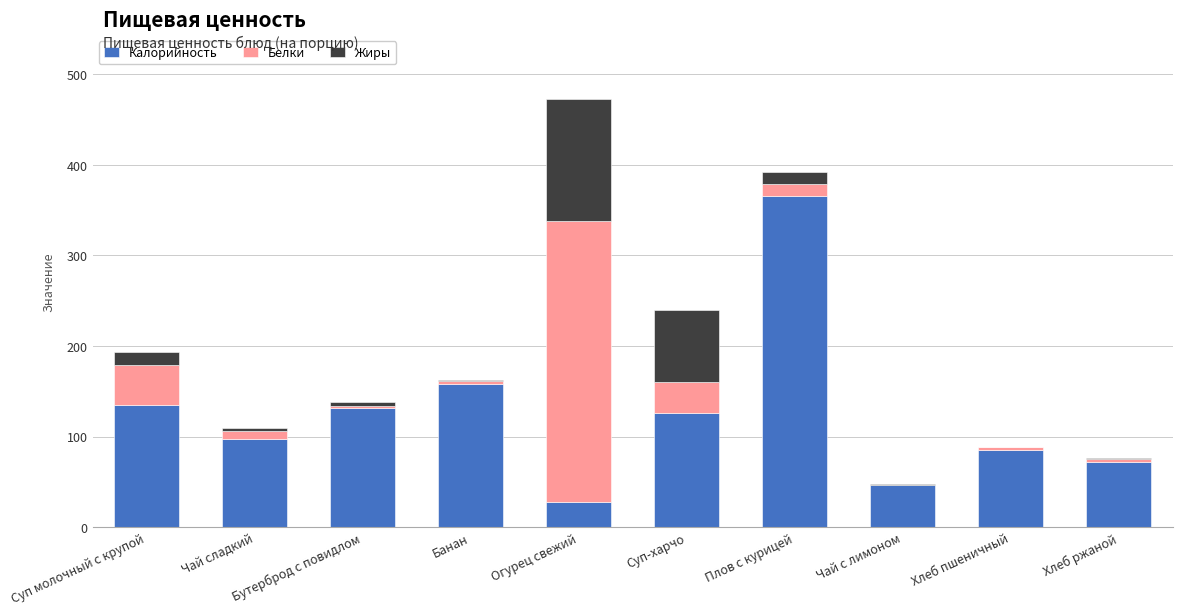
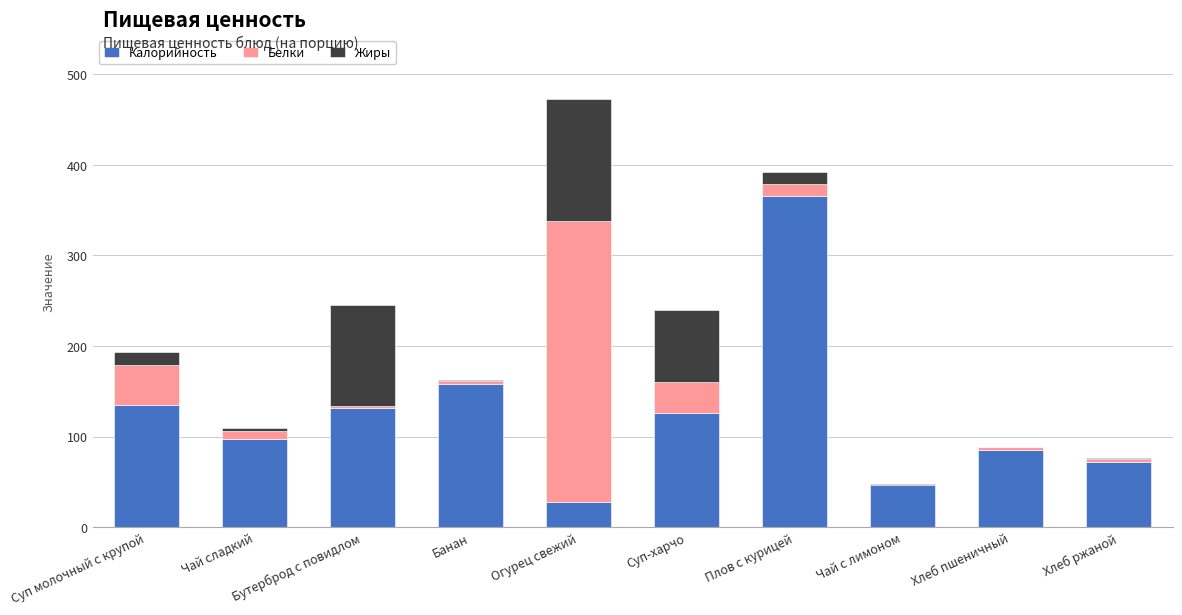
  {
    "Калорийность": {
      "Суп молочный с крупой": 130,
      "Чай сладкий": 100,
      "Бутерброд с повидлом": 130,
      "Банан": 160,
      "Огурец свежий": 30,
      "Суп-харчо": 130,
      "Плов с курицей": 370,
      "Чай с лимоном": 50,
      "Хлеб пшеничный": 90,
      "Хлеб ржаной": 70
    },
    "Белки": {
      "Суп молочный с крупой": 40,
      "Чай сладкий": 10,
      "Банан": 0,
      "Огурец свежий": 310,
      "Суп-харчо": 30,
      "Плов с курицей": 10,
      "Хлеб ржаной": 0
    },
    "Жиры": {
      "Суп молочный с крупой": 20,
      "Чай сладкий": 0,
-     "Бутерброд с повидлом": 10,
+     "Бутерброд с повидлом": 110,
      "Огурец свежий": 130,
      "Суп-харчо": 80,
      "Плов с курицей": 10
    }
  }
